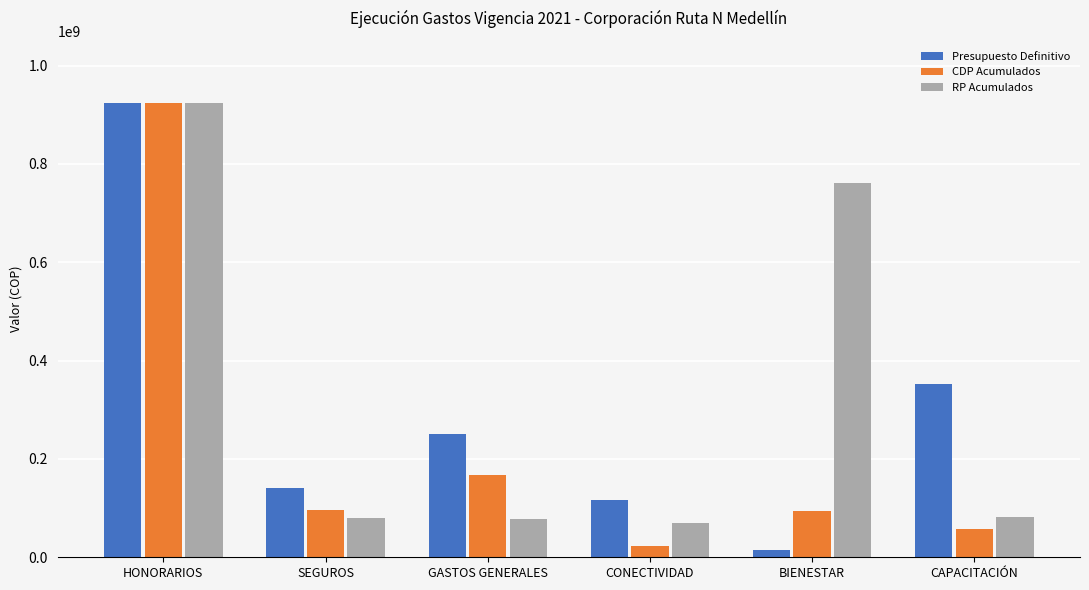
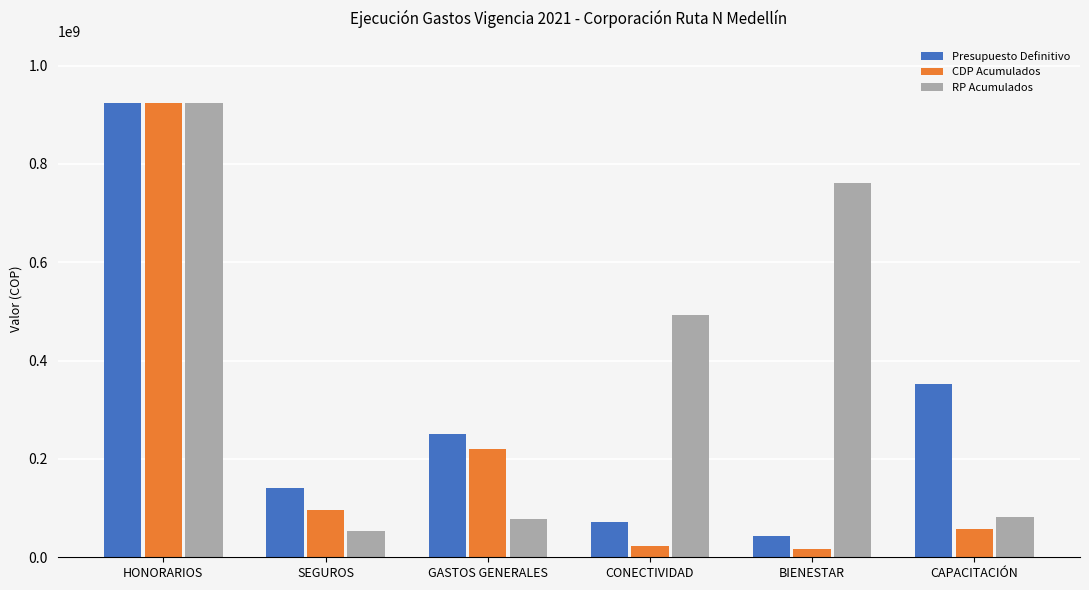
  {
    "Presupuesto Definitivo": {
      "HONORARIOS": 920000000,
      "SEGUROS": 140000000,
      "GASTOS GENERALES": 250000000,
-     "CONECTIVIDAD": 120000000,
-     "BIENESTAR": 10000000,
+     "CONECTIVIDAD": 70000000,
+     "BIENESTAR": 40000000,
      "CAPACITACIÓN": 350000000
    },
    "CDP Acumulados": {
      "HONORARIOS": 920000000,
      "SEGUROS": 100000000,
-     "GASTOS GENERALES": 170000000,
+     "GASTOS GENERALES": 220000000,
      "CONECTIVIDAD": 20000000,
-     "BIENESTAR": 100000000,
+     "BIENESTAR": 20000000,
      "CAPACITACIÓN": 60000000
    },
    "RP Acumulados": {
      "HONORARIOS": 920000000,
-     "SEGUROS": 80000000,
+     "SEGUROS": 50000000,
      "GASTOS GENERALES": 80000000,
-     "CONECTIVIDAD": 70000000,
+     "CONECTIVIDAD": 490000000,
      "BIENESTAR": 760000000,
      "CAPACITACIÓN": 80000000
    }
  }
